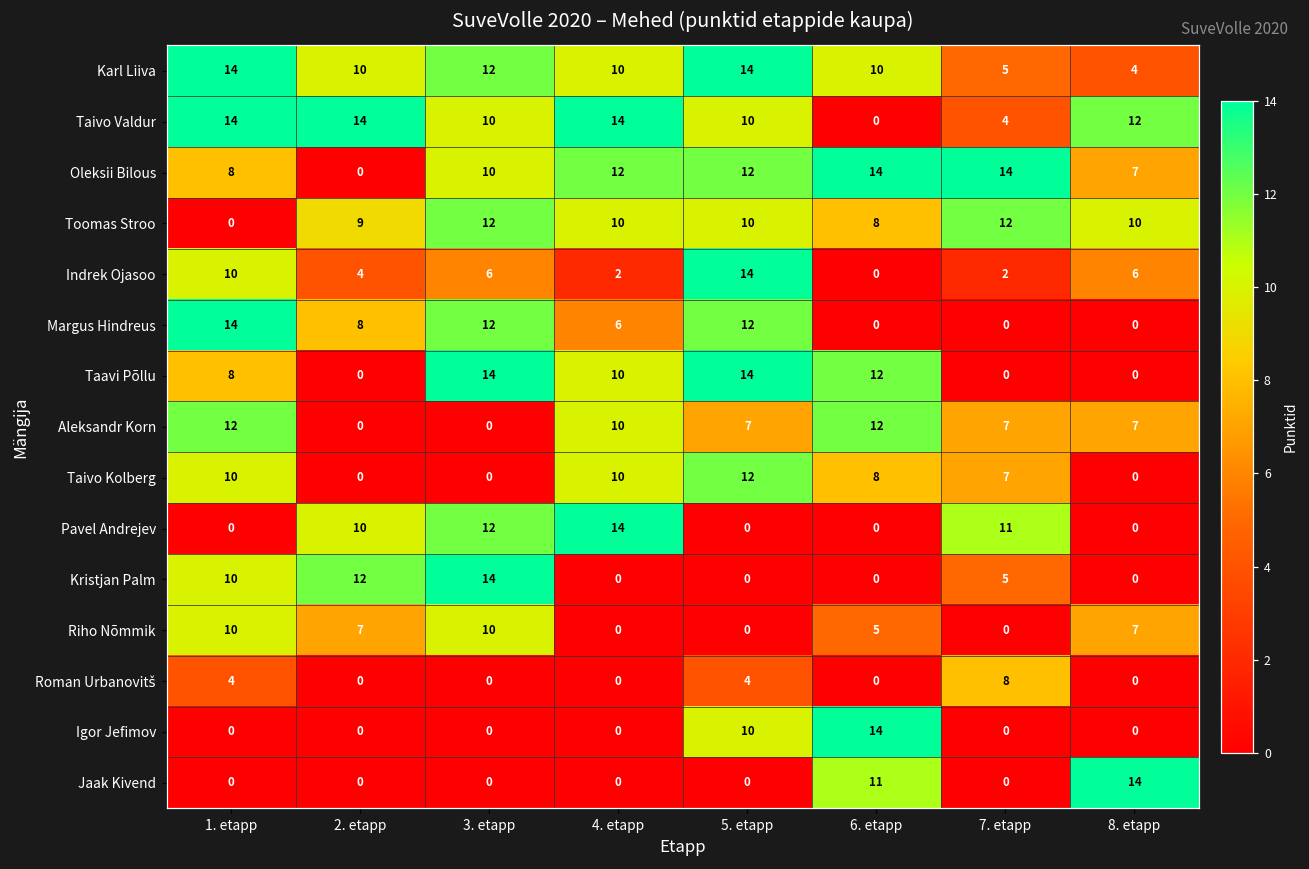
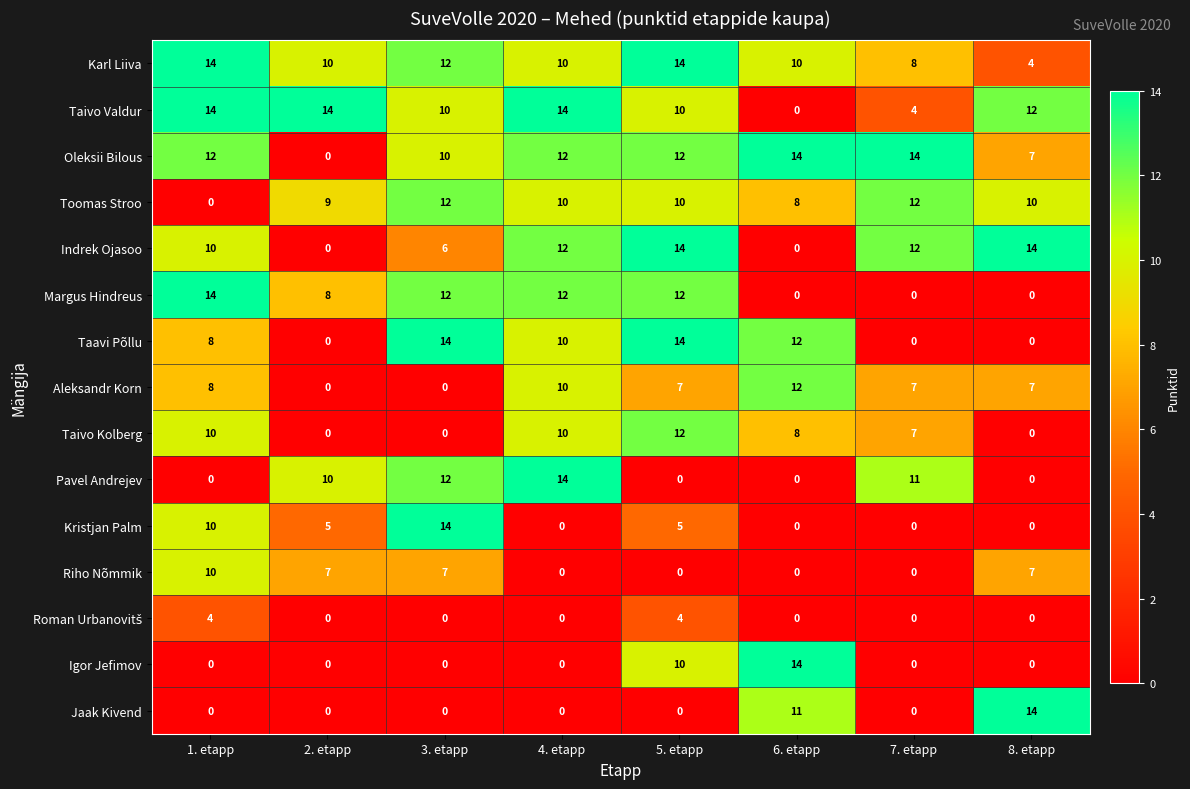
  {
    "Karl Liiva": {
      "1. etapp": 14,
      "2. etapp": 10,
      "3. etapp": 12,
      "4. etapp": 10,
      "5. etapp": 14,
      "6. etapp": 10,
-     "7. etapp": 5,
+     "7. etapp": 8,
      "8. etapp": 4
    },
    "Taivo Valdur": {
      "1. etapp": 14,
      "2. etapp": 14,
      "3. etapp": 10,
      "4. etapp": 14,
      "5. etapp": 10,
      "6. etapp": 0,
      "7. etapp": 4,
      "8. etapp": 12
    },
    "Oleksii Bilous": {
-     "1. etapp": 8,
+     "1. etapp": 12,
      "2. etapp": 0,
      "3. etapp": 10,
      "4. etapp": 12,
      "5. etapp": 12,
      "6. etapp": 14,
      "7. etapp": 14,
      "8. etapp": 7
    },
    "Toomas Stroo": {
      "1. etapp": 0,
      "2. etapp": 9,
      "3. etapp": 12,
      "4. etapp": 10,
      "5. etapp": 10,
      "6. etapp": 8,
      "7. etapp": 12,
      "8. etapp": 10
    },
    "Indrek Ojasoo": {
      "1. etapp": 10,
-     "2. etapp": 4,
+     "2. etapp": 0,
      "3. etapp": 6,
-     "4. etapp": 2,
+     "4. etapp": 12,
      "5. etapp": 14,
      "6. etapp": 0,
-     "7. etapp": 2,
-     "8. etapp": 6
+     "7. etapp": 12,
+     "8. etapp": 14
    },
    "Margus Hindreus": {
      "1. etapp": 14,
      "2. etapp": 8,
      "3. etapp": 12,
-     "4. etapp": 6,
+     "4. etapp": 12,
      "5. etapp": 12,
      "6. etapp": 0,
      "7. etapp": 0,
      "8. etapp": 0
    },
    "Taavi Põllu": {
      "1. etapp": 8,
      "2. etapp": 0,
      "3. etapp": 14,
      "4. etapp": 10,
      "5. etapp": 14,
      "6. etapp": 12,
      "7. etapp": 0,
      "8. etapp": 0
    },
    "Aleksandr Korn": {
-     "1. etapp": 12,
+     "1. etapp": 8,
      "2. etapp": 0,
      "3. etapp": 0,
      "4. etapp": 10,
      "5. etapp": 7,
      "6. etapp": 12,
      "7. etapp": 7,
      "8. etapp": 7
    },
    "Taivo Kolberg": {
      "1. etapp": 10,
      "2. etapp": 0,
      "3. etapp": 0,
      "4. etapp": 10,
      "5. etapp": 12,
      "6. etapp": 8,
      "7. etapp": 7,
      "8. etapp": 0
    },
    "Pavel Andrejev": {
      "1. etapp": 0,
      "2. etapp": 10,
      "3. etapp": 12,
      "4. etapp": 14,
      "5. etapp": 0,
      "6. etapp": 0,
      "7. etapp": 11,
      "8. etapp": 0
    },
    "Kristjan Palm": {
      "1. etapp": 10,
-     "2. etapp": 12,
+     "2. etapp": 5,
      "3. etapp": 14,
      "4. etapp": 0,
-     "5. etapp": 0,
+     "5. etapp": 5,
      "6. etapp": 0,
-     "7. etapp": 5,
+     "7. etapp": 0,
      "8. etapp": 0
    },
    "Riho Nõmmik": {
      "1. etapp": 10,
      "2. etapp": 7,
-     "3. etapp": 10,
+     "3. etapp": 7,
      "4. etapp": 0,
      "5. etapp": 0,
-     "6. etapp": 5,
+     "6. etapp": 0,
      "7. etapp": 0,
      "8. etapp": 7
    },
    "Roman Urbanovitš": {
      "1. etapp": 4,
      "2. etapp": 0,
      "3. etapp": 0,
      "4. etapp": 0,
      "5. etapp": 4,
      "6. etapp": 0,
-     "7. etapp": 8,
+     "7. etapp": 0,
      "8. etapp": 0
    },
    "Igor Jefimov": {
      "1. etapp": 0,
      "2. etapp": 0,
      "3. etapp": 0,
      "4. etapp": 0,
      "5. etapp": 10,
      "6. etapp": 14,
      "7. etapp": 0,
      "8. etapp": 0
    },
    "Jaak Kivend": {
      "1. etapp": 0,
      "2. etapp": 0,
      "3. etapp": 0,
      "4. etapp": 0,
      "5. etapp": 0,
      "6. etapp": 11,
      "7. etapp": 0,
      "8. etapp": 14
    }
  }
